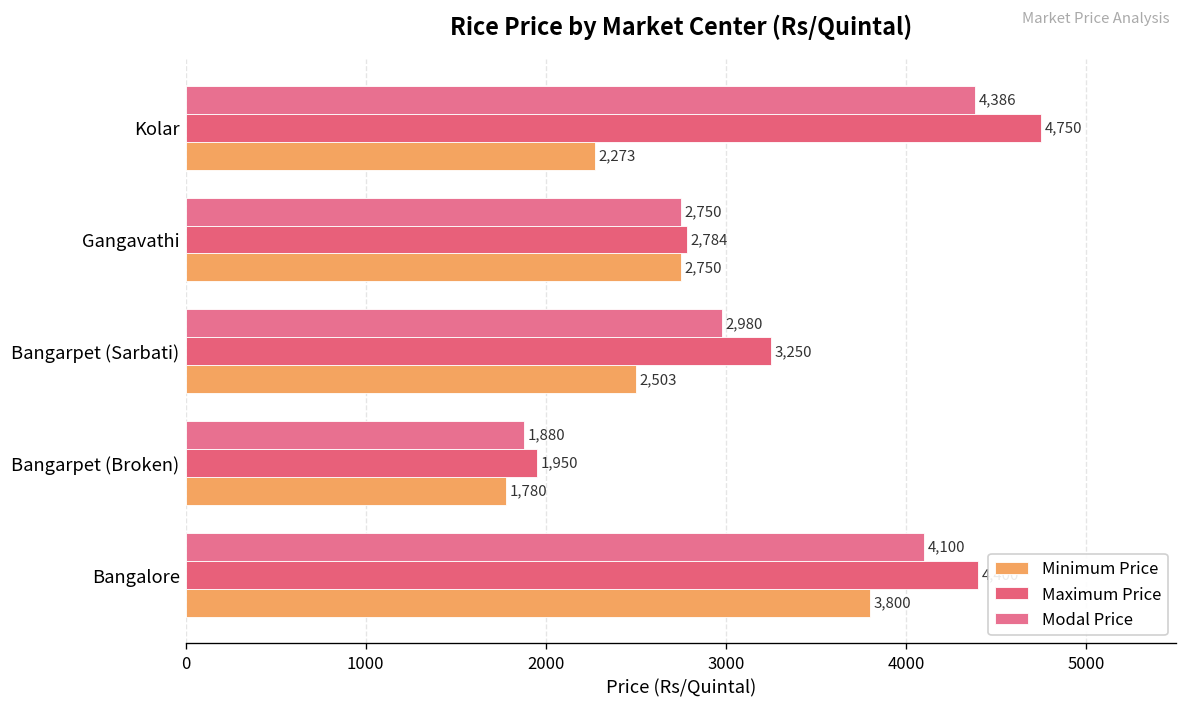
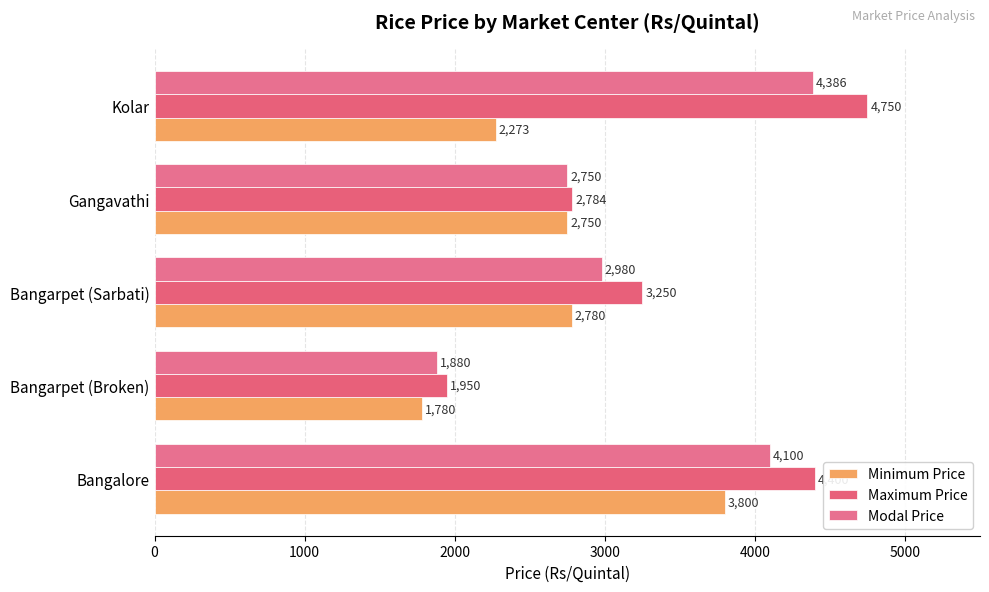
  {
    "Minimum Price": {
      "Kolar": "2,273",
      "Gangavathi": "2,750",
-     "Bangarpet (Sarbati)": "2,503",
+     "Bangarpet (Sarbati)": "2,780",
      "Bangarpet (Broken)": "1,780",
      "Bangalore": "3,800"
    }
  }
